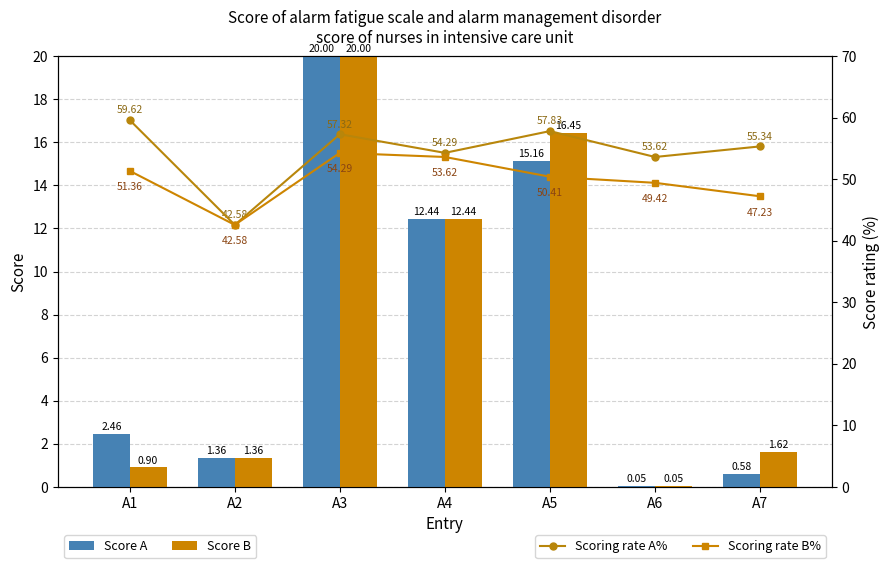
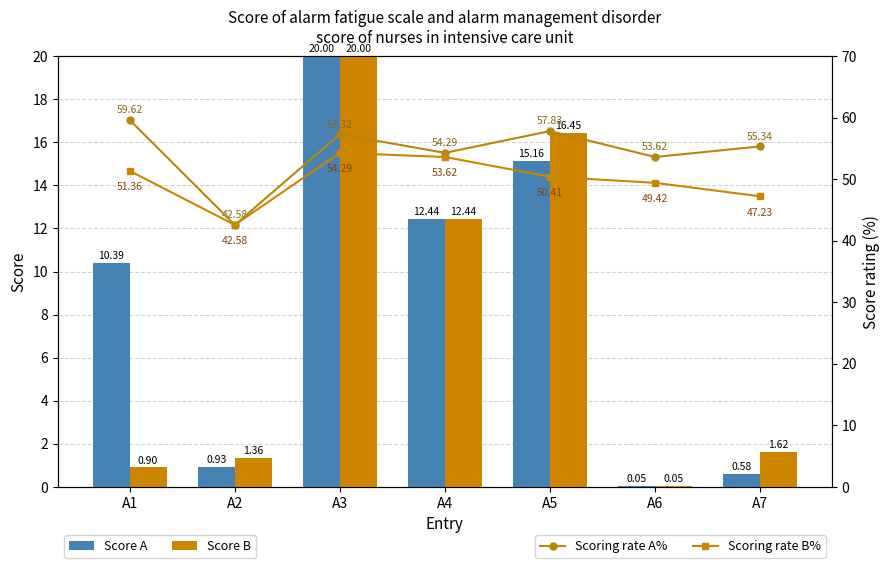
  {
    "Score A": {
-     "A1": 2.46,
-     "A2": 1.36,
+     "A1": 10.39,
+     "A2": 0.93,
      "A3": 20.00,
      "A4": 12.44,
      "A5": 15.16,
      "A6": 0.05,
      "A7": 0.58
    }
  }
